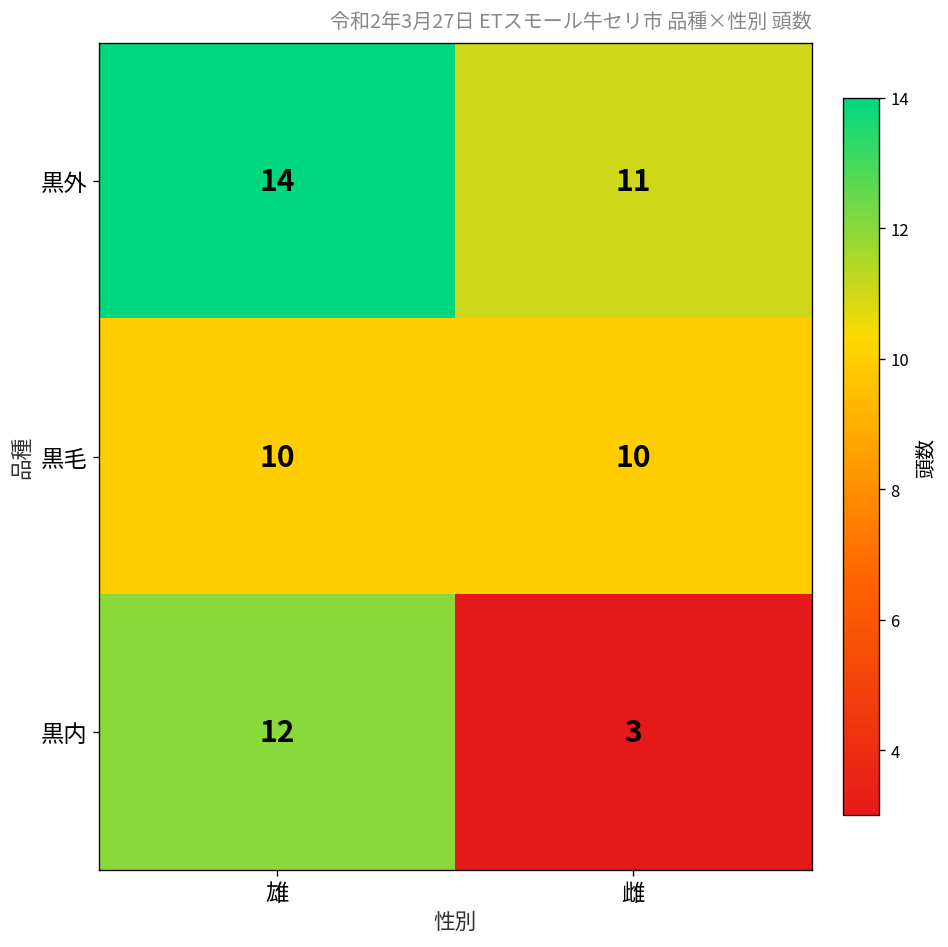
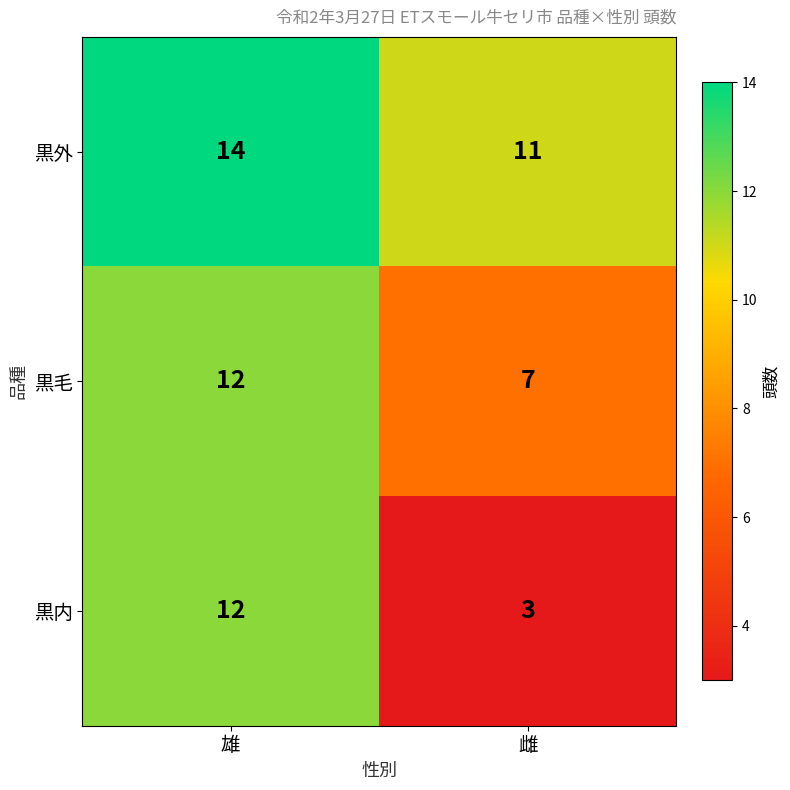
  {
    "黒外": {
      "雄": 14,
      "雌": 11
    },
    "黒毛": {
-     "雄": 10,
-     "雌": 10
+     "雄": 12,
+     "雌": 7
    },
    "黒内": {
      "雄": 12,
      "雌": 3
    }
  }
